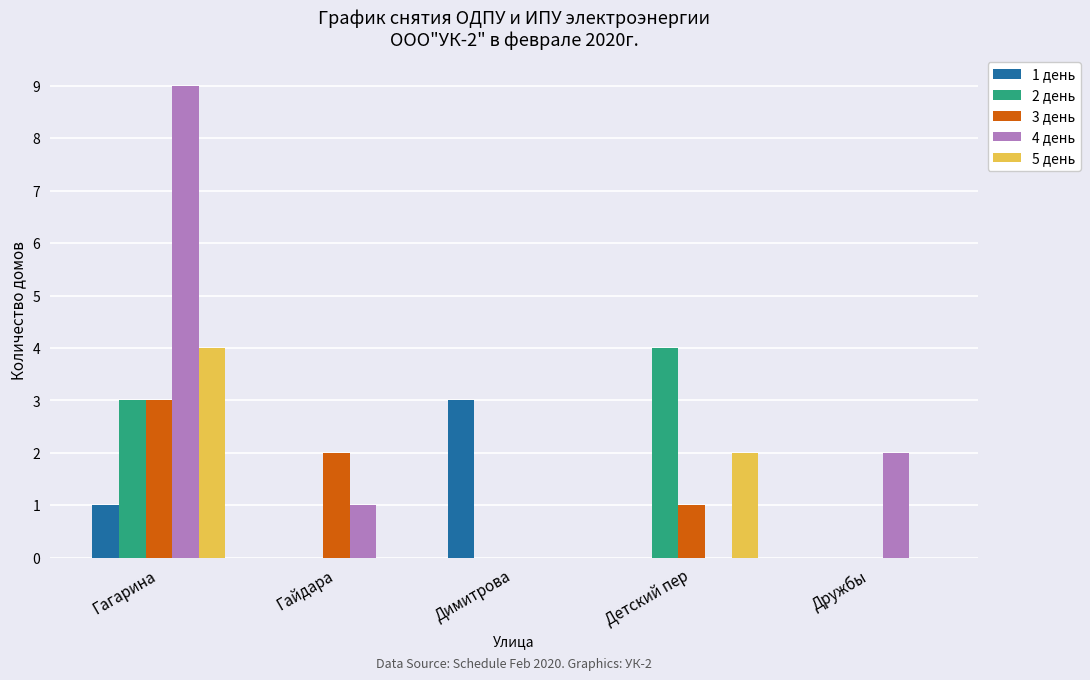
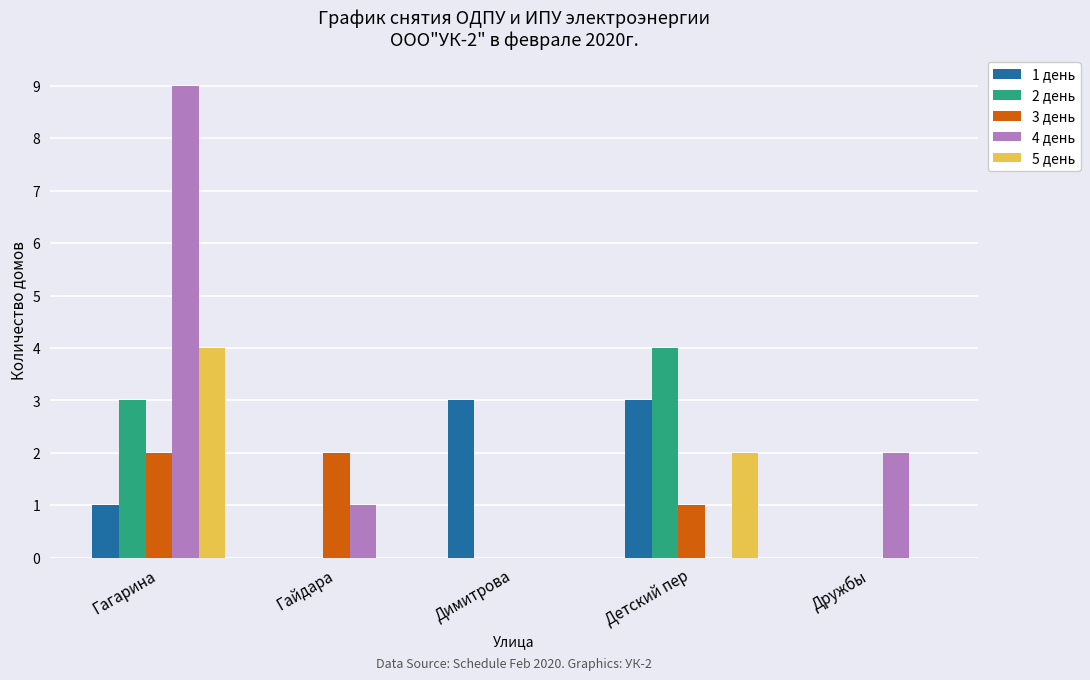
  {
    "1 день": {
      "Гагарина": 1,
      "Гайдара": 0,
      "Димитрова": 3,
-     "Детский пер": 0,
+     "Детский пер": 3,
      "Дружбы": 0
    },
    "2 день": {
      "Гагарина": 3,
      "Гайдара": 0,
      "Димитрова": 0,
      "Детский пер": 4,
      "Дружбы": 0
    },
    "3 день": {
-     "Гагарина": 3,
+     "Гагарина": 2,
      "Гайдара": 2,
      "Димитрова": 0,
      "Детский пер": 1,
      "Дружбы": 0
    },
    "4 день": {
      "Гагарина": 9,
      "Гайдара": 1,
      "Димитрова": 0,
      "Детский пер": 0,
      "Дружбы": 2
    },
    "5 день": {
      "Гагарина": 4,
      "Гайдара": 0,
      "Димитрова": 0,
      "Детский пер": 2,
      "Дружбы": 0
    }
  }
